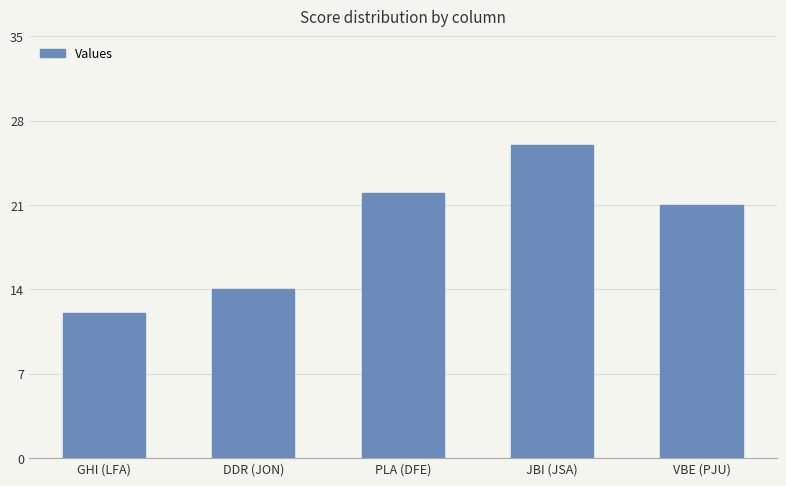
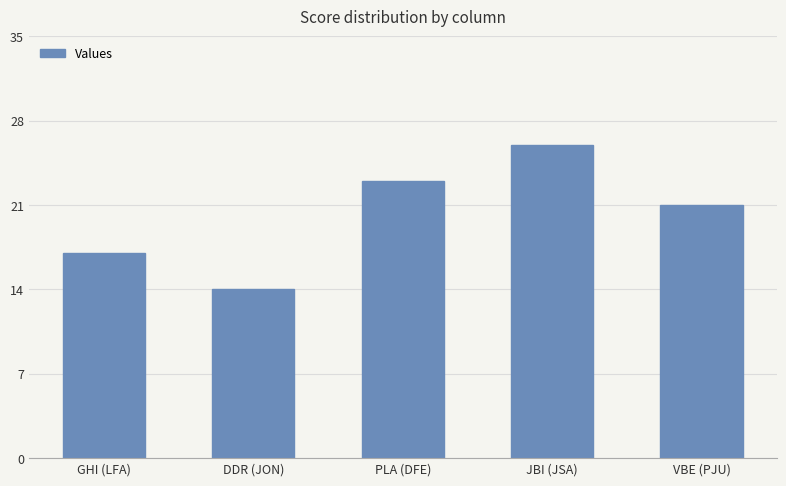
  {
-   "GHI (LFA)": 12,
+   "GHI (LFA)": 17,
    "DDR (JON)": 14,
-   "PLA (DFE)": 22,
+   "PLA (DFE)": 23,
    "JBI (JSA)": 26,
    "VBE (PJU)": 21
  }
